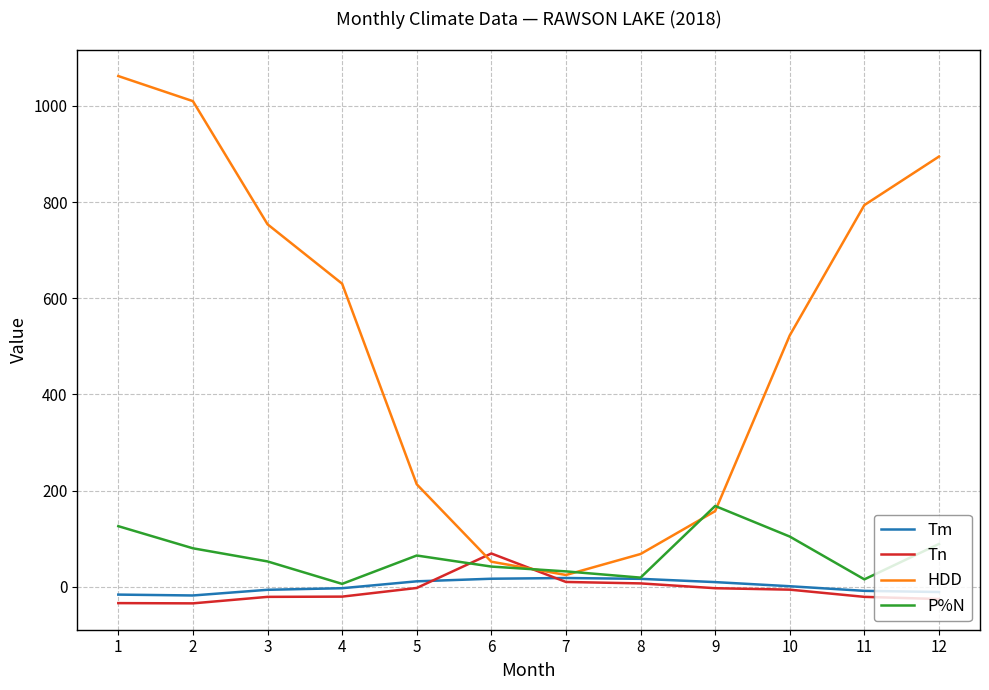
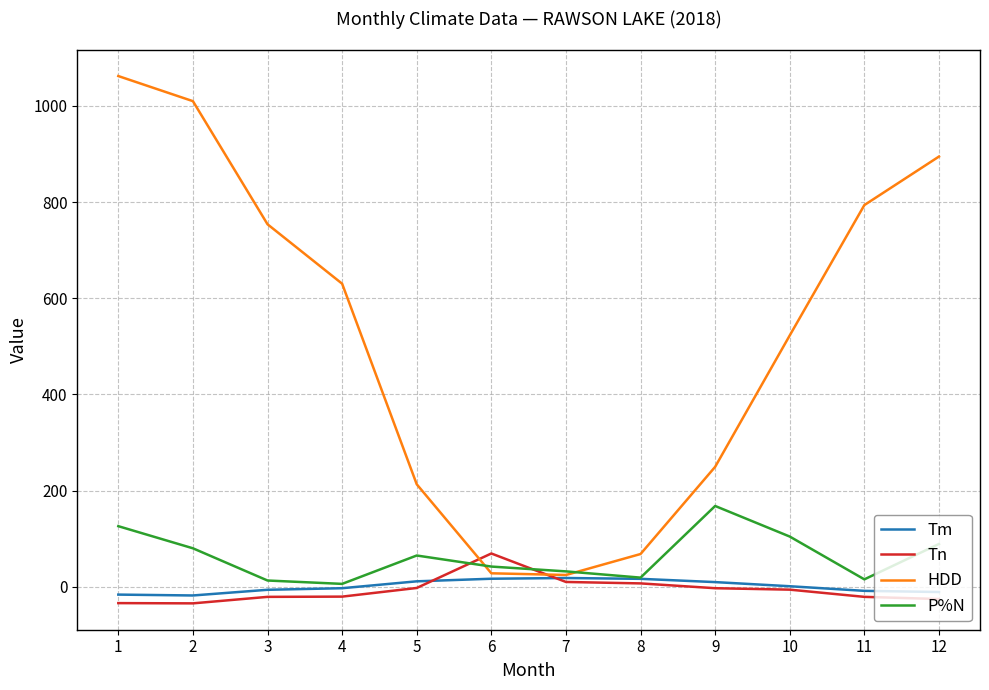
  {
    "Tm": {
      "1": -20,
      "2": -20,
      "3": -10,
      "4": 0,
      "5": 10,
      "6": 20,
      "7": 20,
      "9": 10,
      "10": 0,
      "11": -10
    },
    "Tn": {
      "1": -30,
      "2": -30,
      "3": -20,
      "4": -20,
      "5": 0,
      "6": 70,
      "7": 10,
      "8": 10,
      "9": 0,
      "10": -10,
      "11": -20
    },
    "HDD": {
      "1": 1060,
      "2": 1010,
      "3": 750,
      "4": 630,
      "5": 210,
-     "6": 50,
+     "6": 30,
      "7": 20,
      "8": 70,
-     "9": 160,
+     "9": 250,
      "10": 520,
      "11": 790,
      "12": 890
    },
    "P%N": {
      "1": 130,
      "2": 80,
-     "3": 50,
+     "3": 10,
      "4": 10,
      "5": 70,
      "6": 40,
      "7": 30,
      "9": 170,
      "10": 100,
      "11": 20
    }
  }
